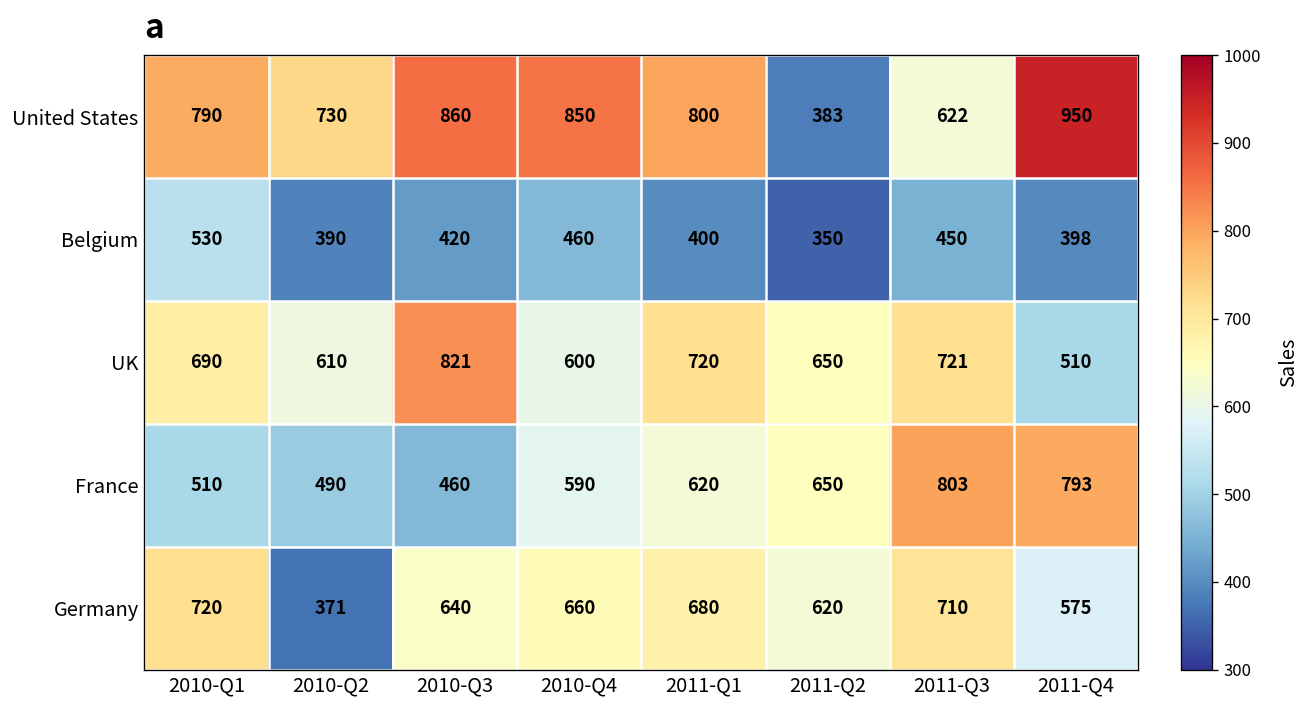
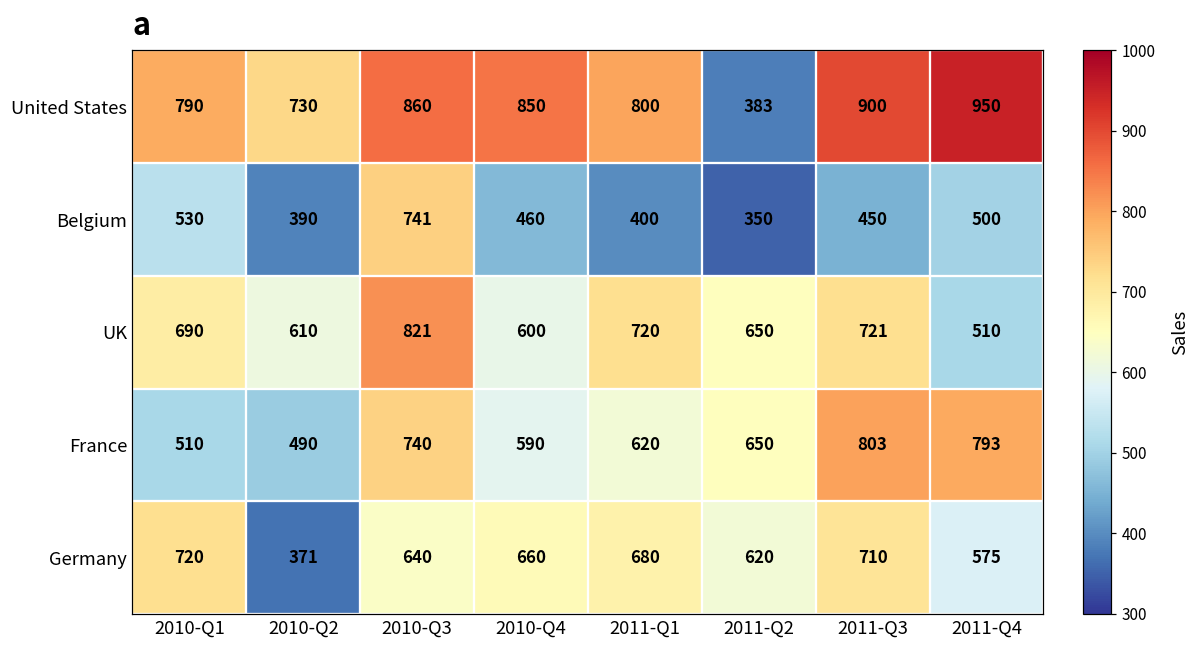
  {
    "United States": {
      "2010-Q1": 790,
      "2010-Q2": 730,
      "2010-Q3": 860,
      "2010-Q4": 850,
      "2011-Q1": 800,
      "2011-Q2": 383,
-     "2011-Q3": 622,
+     "2011-Q3": 900,
      "2011-Q4": 950
    },
    "Belgium": {
      "2010-Q1": 530,
      "2010-Q2": 390,
-     "2010-Q3": 420,
+     "2010-Q3": 741,
      "2010-Q4": 460,
      "2011-Q1": 400,
      "2011-Q2": 350,
      "2011-Q3": 450,
-     "2011-Q4": 398
+     "2011-Q4": 500
    },
    "UK": {
      "2010-Q1": 690,
      "2010-Q2": 610,
      "2010-Q3": 821,
      "2010-Q4": 600,
      "2011-Q1": 720,
      "2011-Q2": 650,
      "2011-Q3": 721,
      "2011-Q4": 510
    },
    "France": {
      "2010-Q1": 510,
      "2010-Q2": 490,
-     "2010-Q3": 460,
+     "2010-Q3": 740,
      "2010-Q4": 590,
      "2011-Q1": 620,
      "2011-Q2": 650,
      "2011-Q3": 803,
      "2011-Q4": 793
    },
    "Germany": {
      "2010-Q1": 720,
      "2010-Q2": 371,
      "2010-Q3": 640,
      "2010-Q4": 660,
      "2011-Q1": 680,
      "2011-Q2": 620,
      "2011-Q3": 710,
      "2011-Q4": 575
    }
  }
